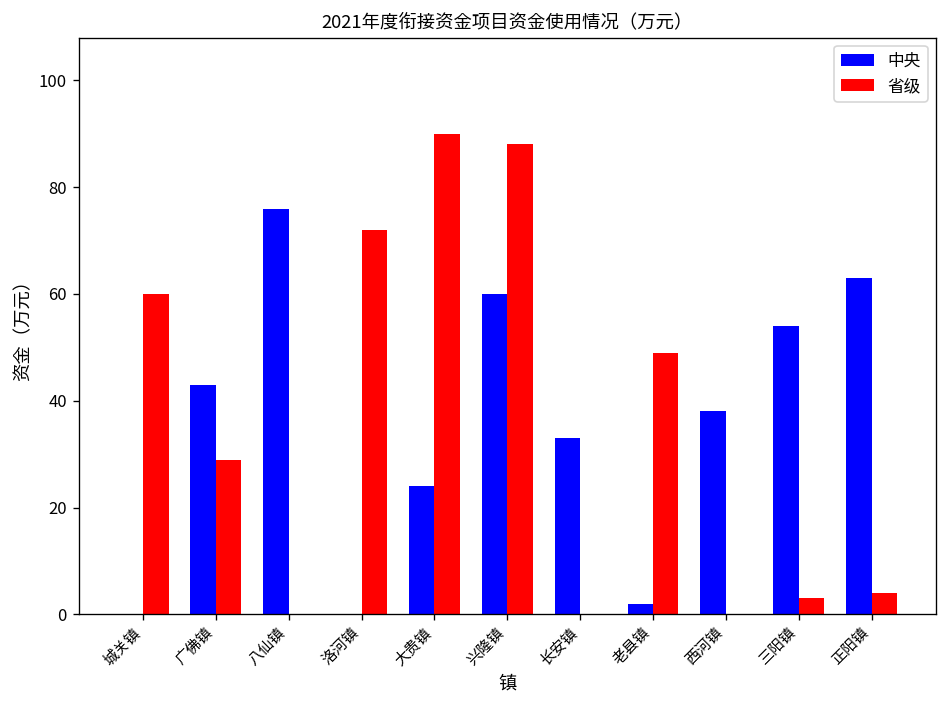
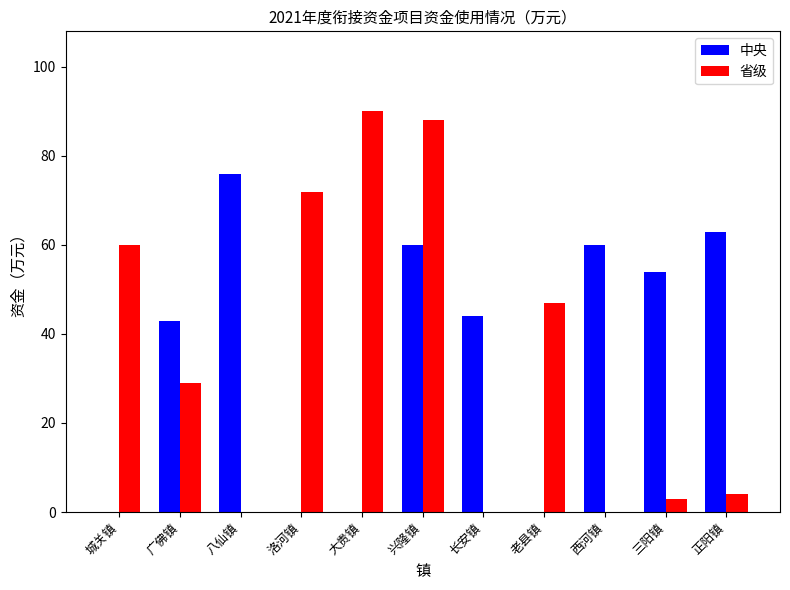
  {
    "中央": {
      "城关镇": 0,
      "广佛镇": 43,
      "八仙镇": 76,
      "洛河镇": 0,
-     "大贵镇": 24,
+     "大贵镇": 0,
      "兴隆镇": 60,
-     "长安镇": 33,
-     "老县镇": 2,
-     "西河镇": 38,
+     "长安镇": 44,
+     "老县镇": 0,
+     "西河镇": 60,
      "三阳镇": 54,
      "正阳镇": 63
    },
    "省级": {
      "城关镇": 60,
      "广佛镇": 29,
      "八仙镇": 0,
      "洛河镇": 72,
      "大贵镇": 90,
      "兴隆镇": 88,
      "长安镇": 0,
-     "老县镇": 49,
+     "老县镇": 47,
      "西河镇": 0,
      "三阳镇": 3,
      "正阳镇": 4
    }
  }
